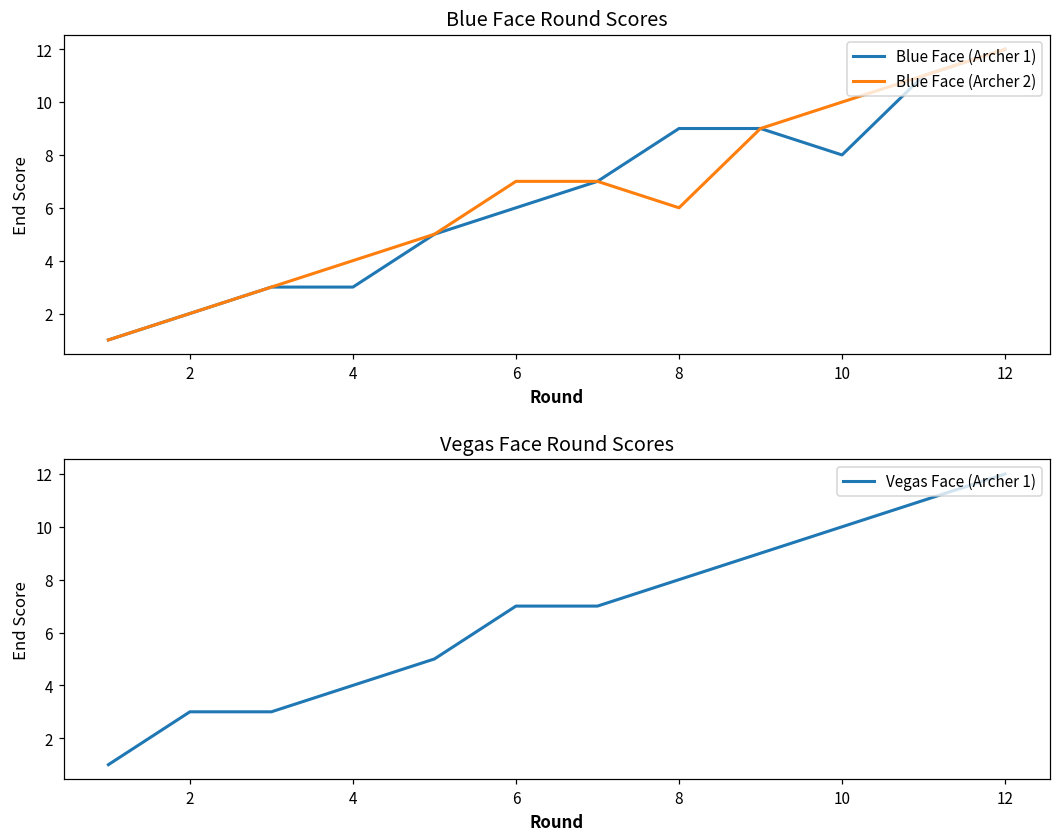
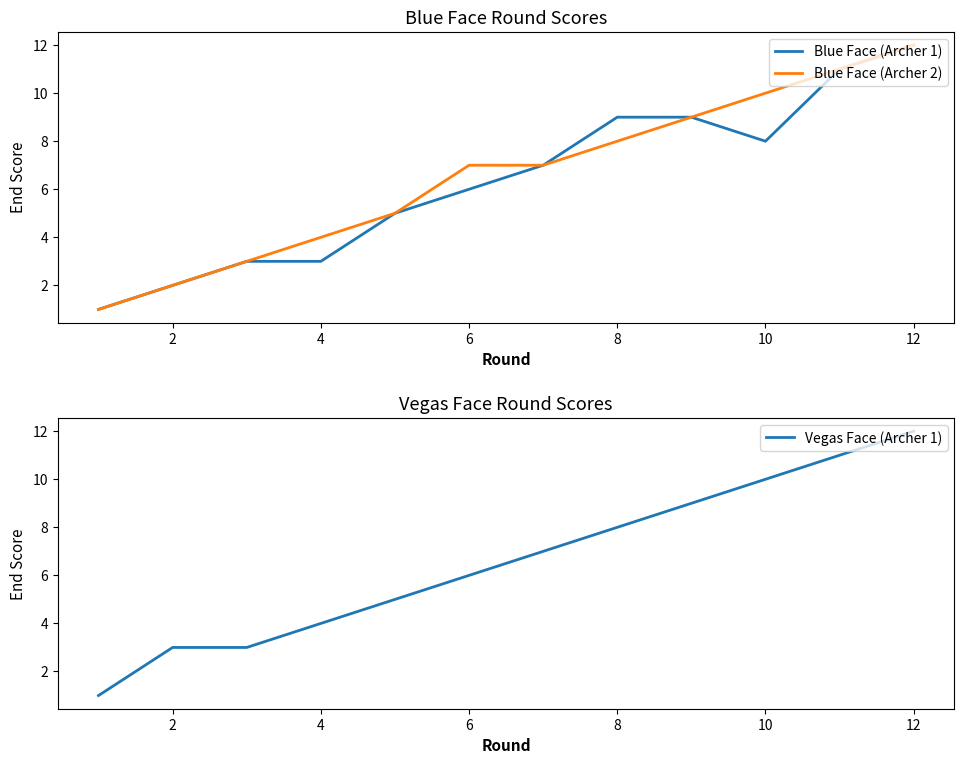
  {
    "Blue Face Round Scores": {
      "Blue Face (Archer 1)": {
        "4": 3,
        "6": 6,
        "8": 9,
        "10": 8
      },
      "Blue Face (Archer 2)": {
        "4": 4,
        "6": 7,
-       "8": 6,
+       "8": 8,
        "10": 10
      }
    },
    "Vegas Face Round Scores": {
      "2": 3,
      "4": 4,
-     "6": 7,
+     "6": 6,
      "8": 8,
      "10": 10
    }
  }
